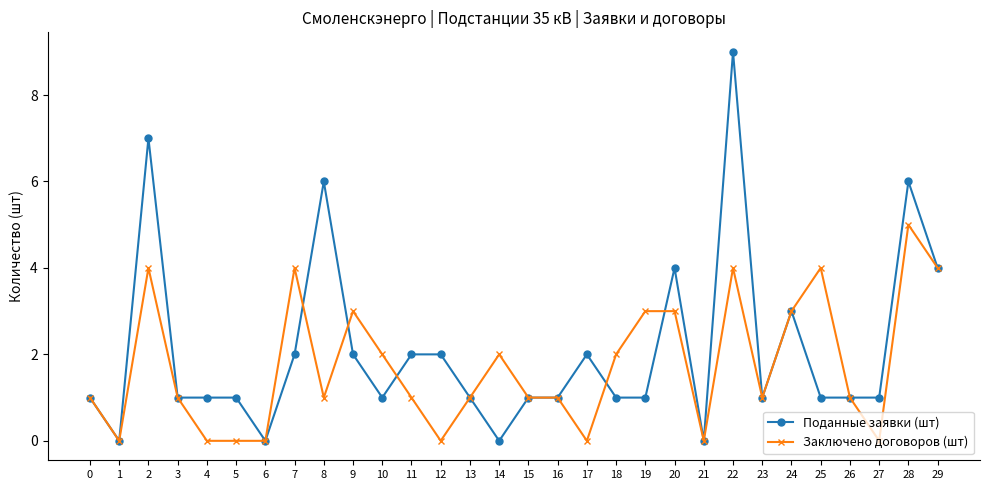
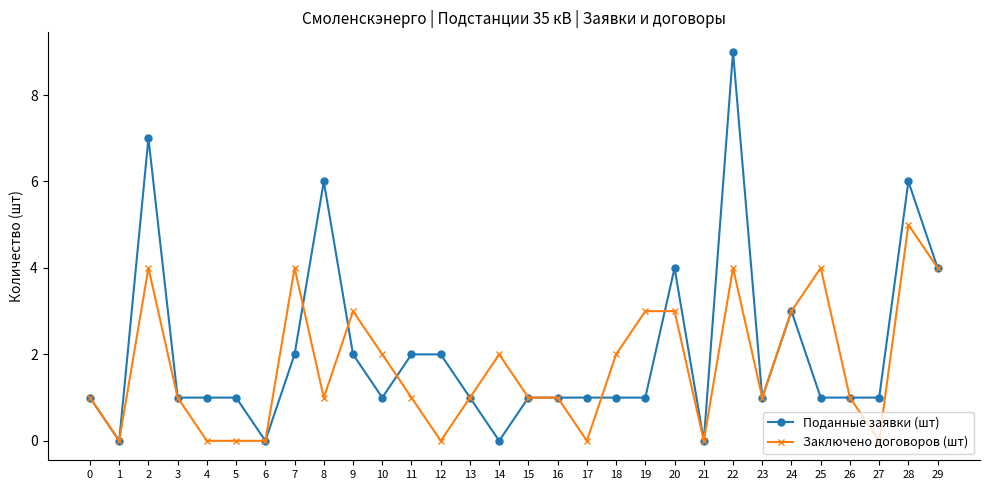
  {
    "Поданные заявки (шт)": {
      "2": 7,
      "4": 1,
      "5": 1,
      "7": 2,
      "8": 6,
      "9": 2,
      "10": 1,
      "11": 2,
      "12": 2,
      "14": 0,
-     "17": 2,
+     "17": 1,
      "18": 1,
      "19": 1,
      "20": 4,
      "22": 9,
      "25": 1,
      "27": 1,
      "28": 6
    },
    "Заключено договоров (шт)": {
      "2": 4,
      "4": 0,
      "5": 0,
      "7": 4,
      "8": 1,
      "9": 3,
      "10": 2,
      "11": 1,
      "12": 0,
      "14": 2,
      "17": 0,
      "18": 2,
      "19": 3,
      "20": 3,
      "22": 4,
      "25": 4,
      "28": 5
    }
  }
